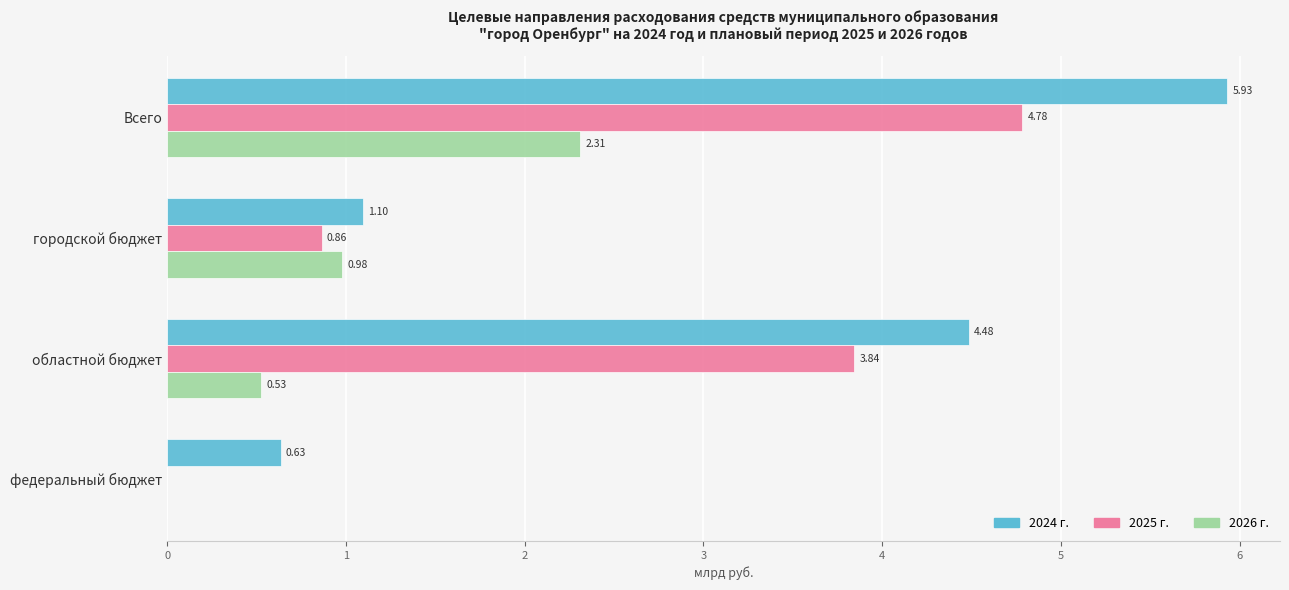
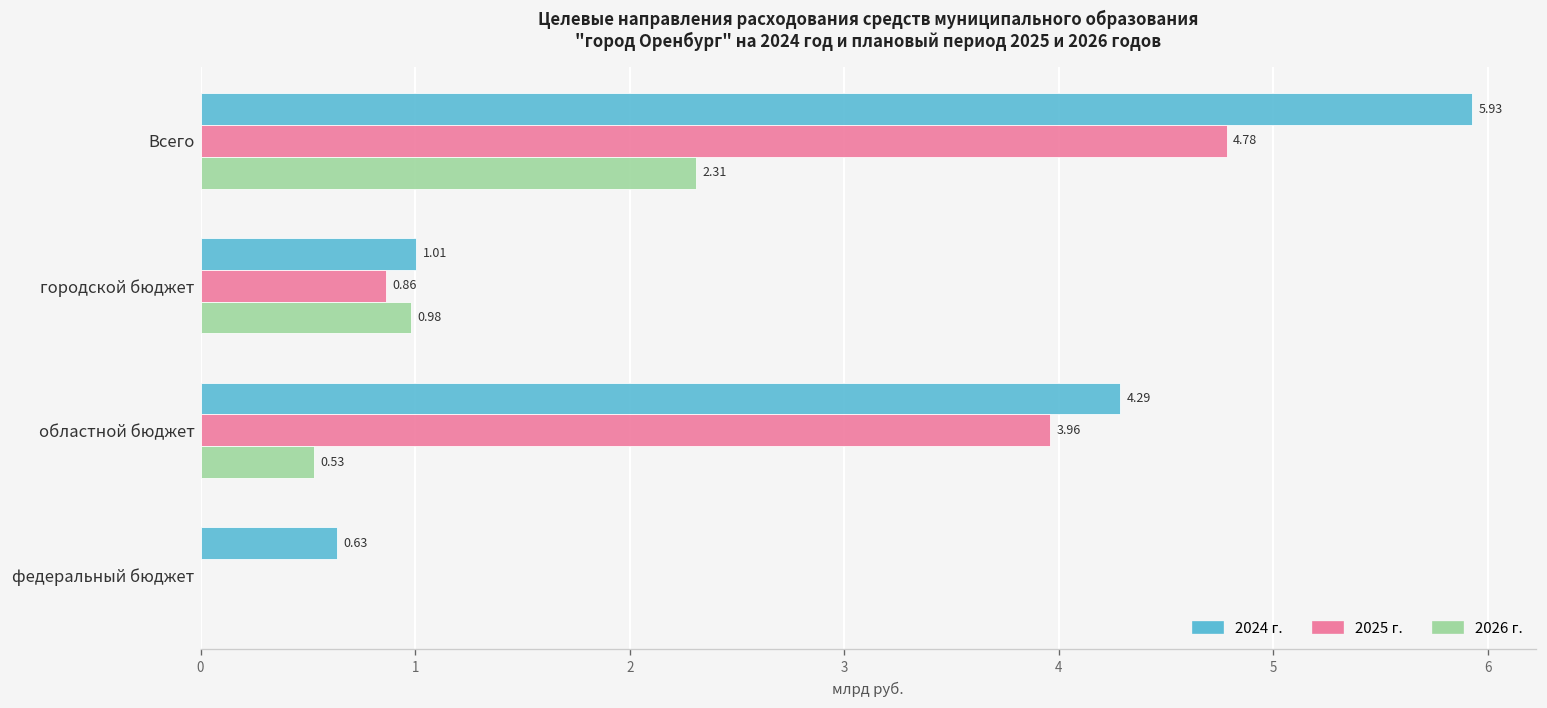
  {
    "2024 г.": {
      "Всего": 5.93,
-     "городской бюджет": 1.10,
-     "областной бюджет": 4.48,
+     "городской бюджет": 1.01,
+     "областной бюджет": 4.29,
      "федеральный бюджет": 0.63
    },
    "2025 г.": {
      "Всего": 4.78,
      "городской бюджет": 0.86,
-     "областной бюджет": 3.84
+     "областной бюджет": 3.96
    },
    "2026 г.": {
      "Всего": 2.31,
      "городской бюджет": 0.98,
      "областной бюджет": 0.53
    }
  }
